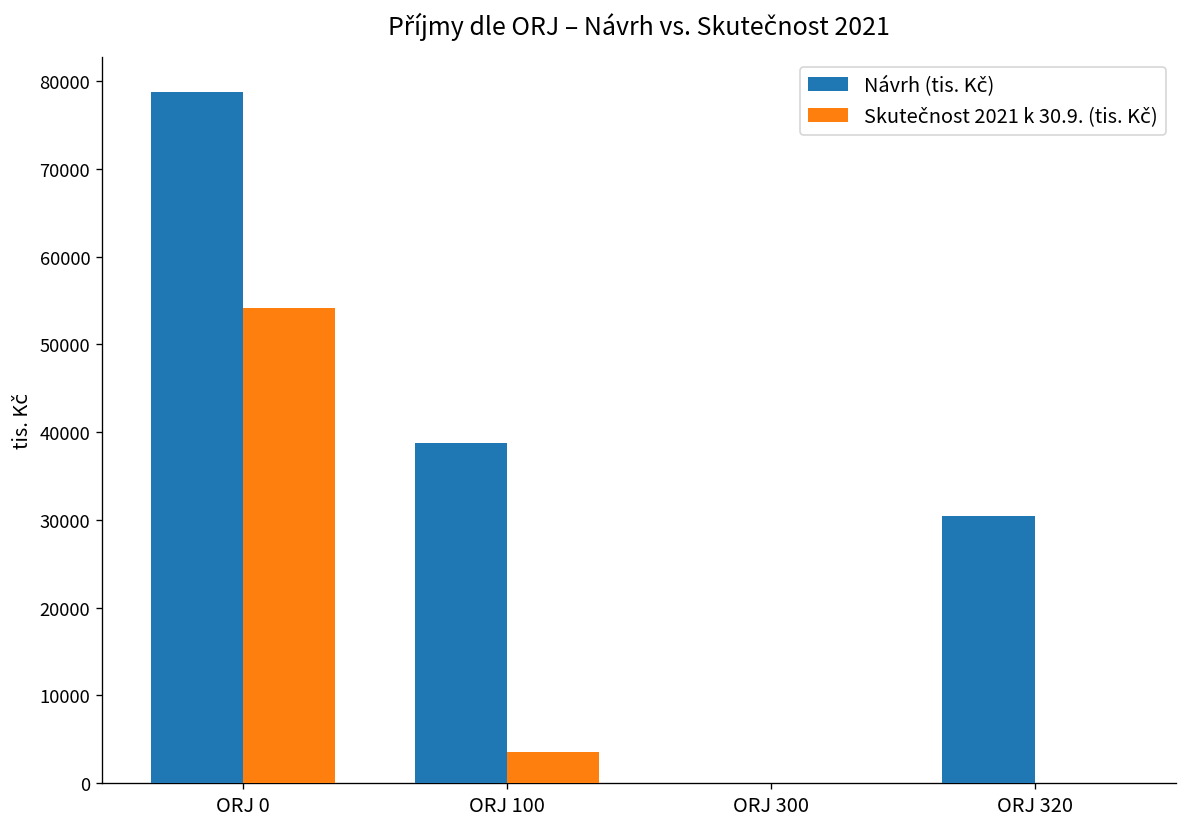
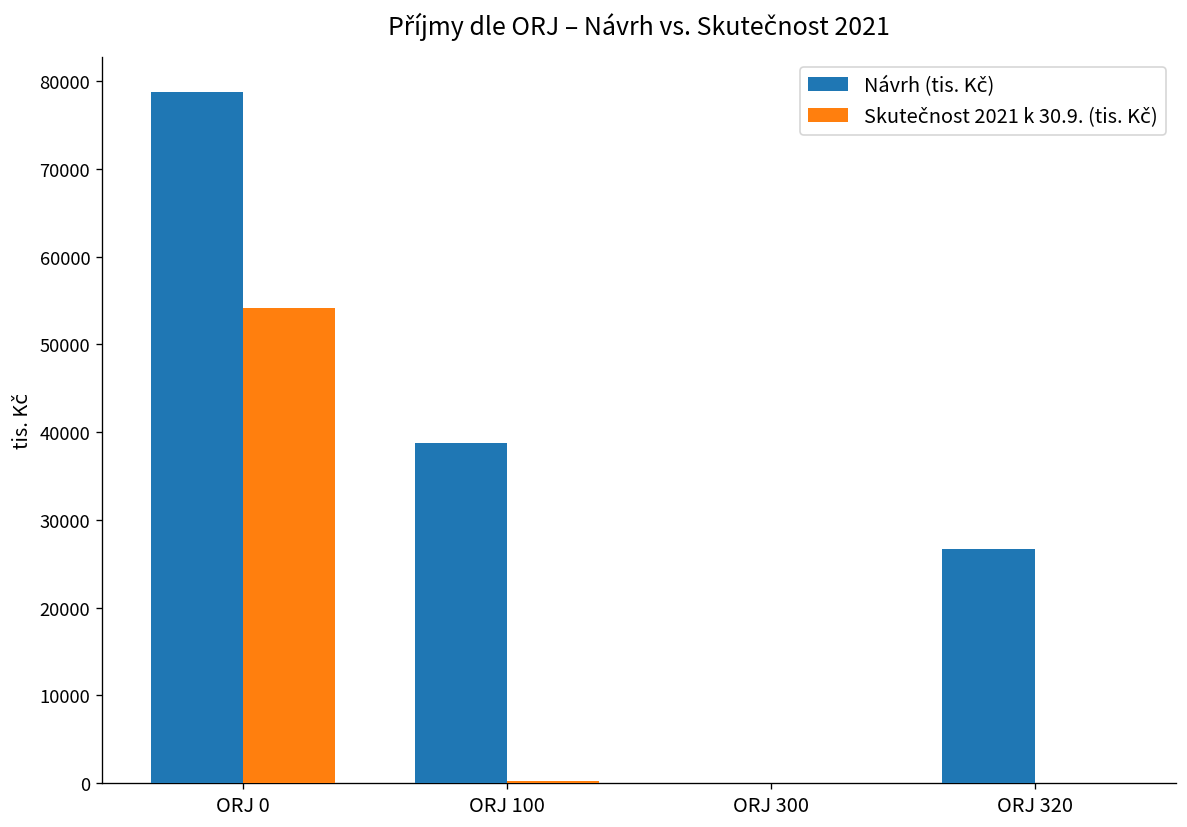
  {
    "Návrh (tis. Kč)": {
      "ORJ 0": 79000,
      "ORJ 100": 39000,
-     "ORJ 320": 30000
+     "ORJ 320": 27000
    },
    "Skutečnost 2021 k 30.9. (tis. Kč)": {
      "ORJ 0": 54000,
-     "ORJ 100": 4000,
+     "ORJ 100": 0,
      "ORJ 320": 0
    }
  }
